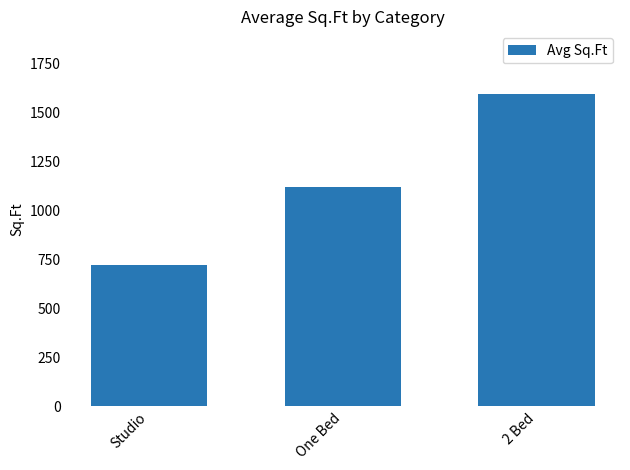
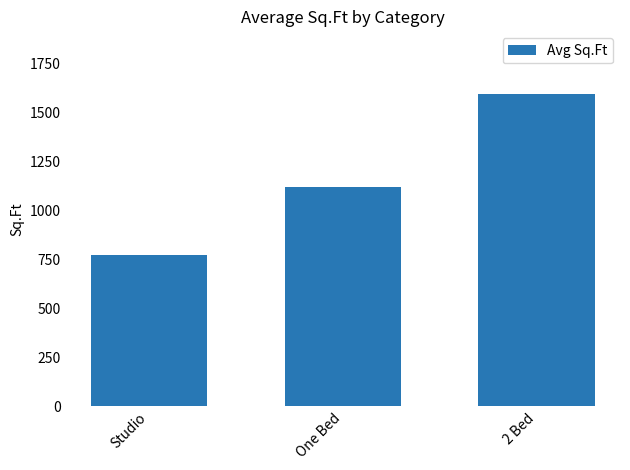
  {
-   "Studio": 720,
+   "Studio": 770,
    "One Bed": 1120,
    "2 Bed": 1590
  }
